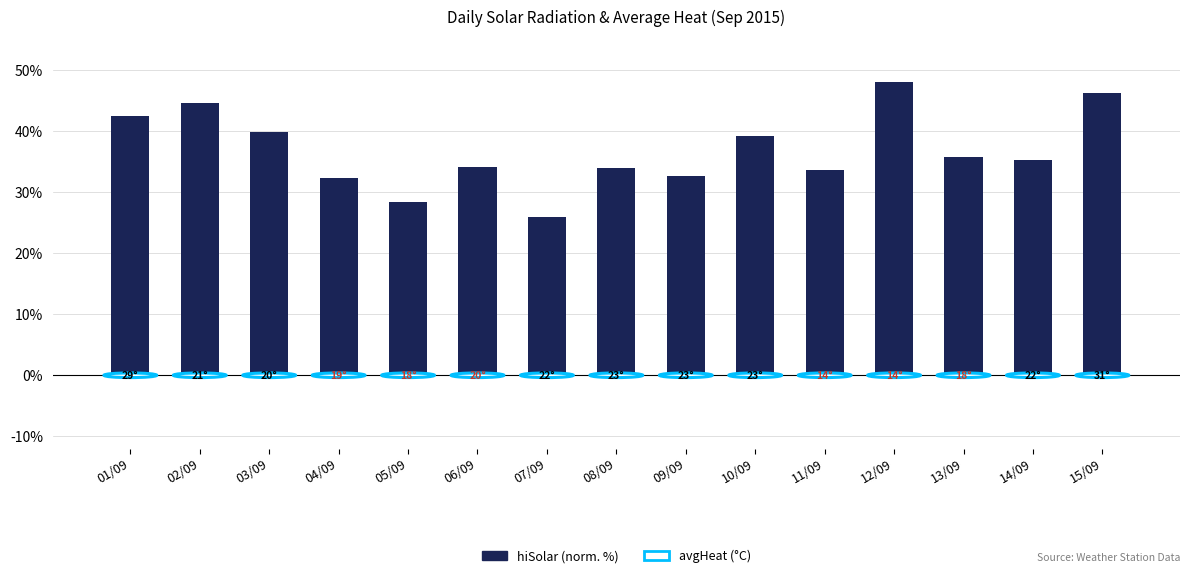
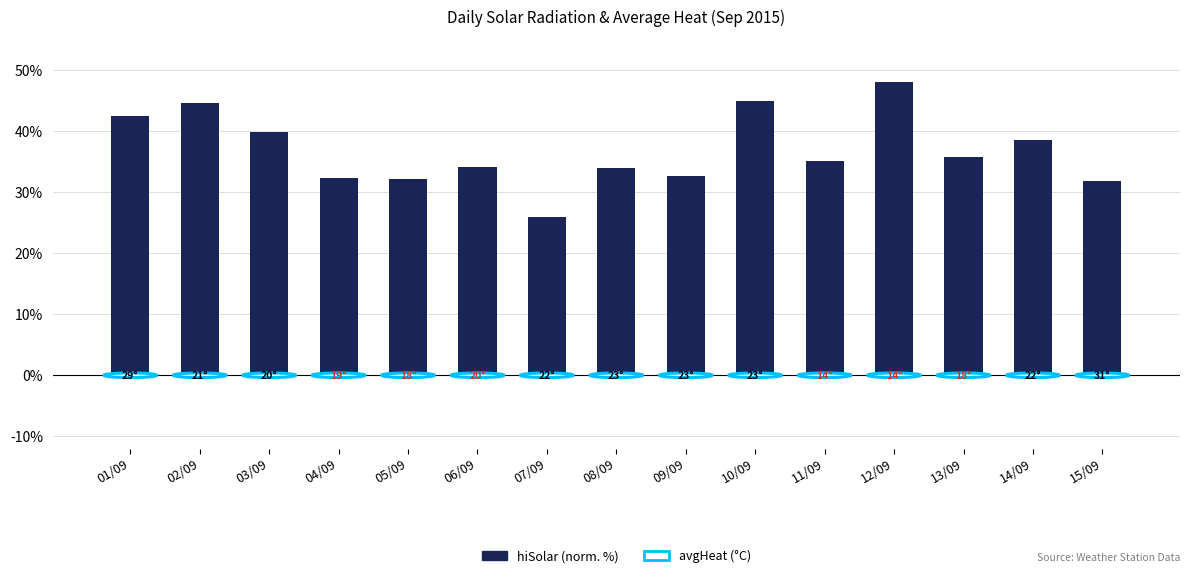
  {
-   "05/09": "28%",
-   "10/09": "39%",
-   "11/09": "34%",
-   "14/09": "35%",
-   "15/09": "46%"
+   "05/09": "32%",
+   "10/09": "45%",
+   "11/09": "35%",
+   "14/09": "39%",
+   "15/09": "32%"
  }
